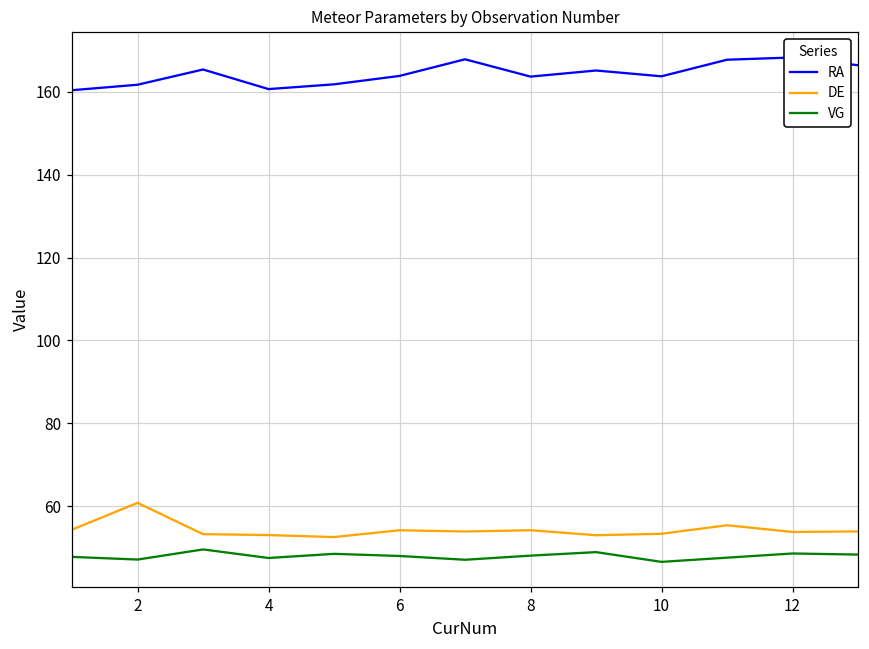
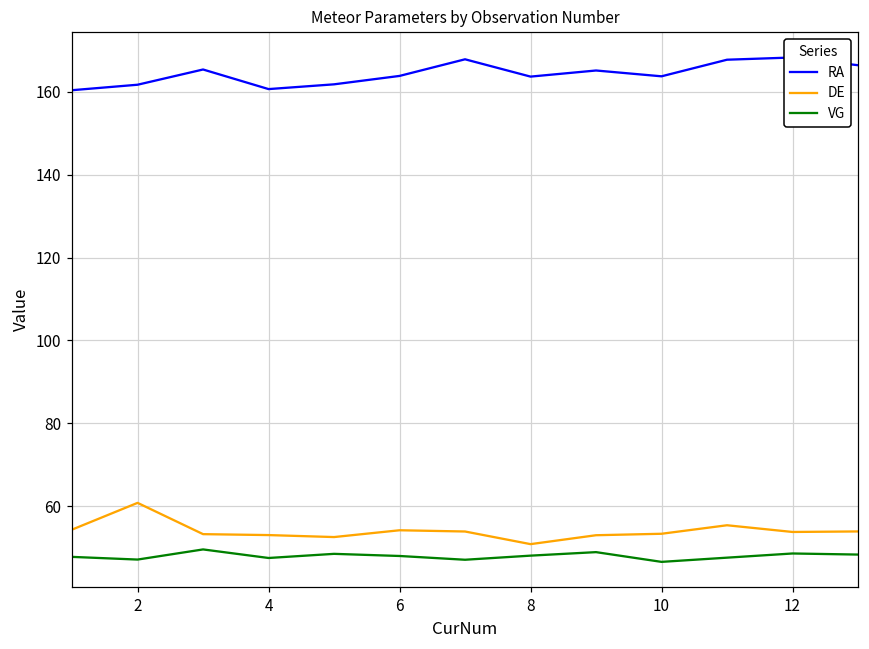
  {
    "RA": {
      "2": 162,
      "4": 161,
      "6": 164,
      "8": 164,
      "10": 164
    },
    "DE": {
      "2": 61,
      "4": 53,
      "6": 54,
-     "8": 54,
+     "8": 51,
      "10": 53,
      "12": 54
    },
    "VG": {
      "2": 47,
      "4": 48,
      "6": 48,
      "8": 48,
      "10": 47,
      "12": 49
    }
  }
